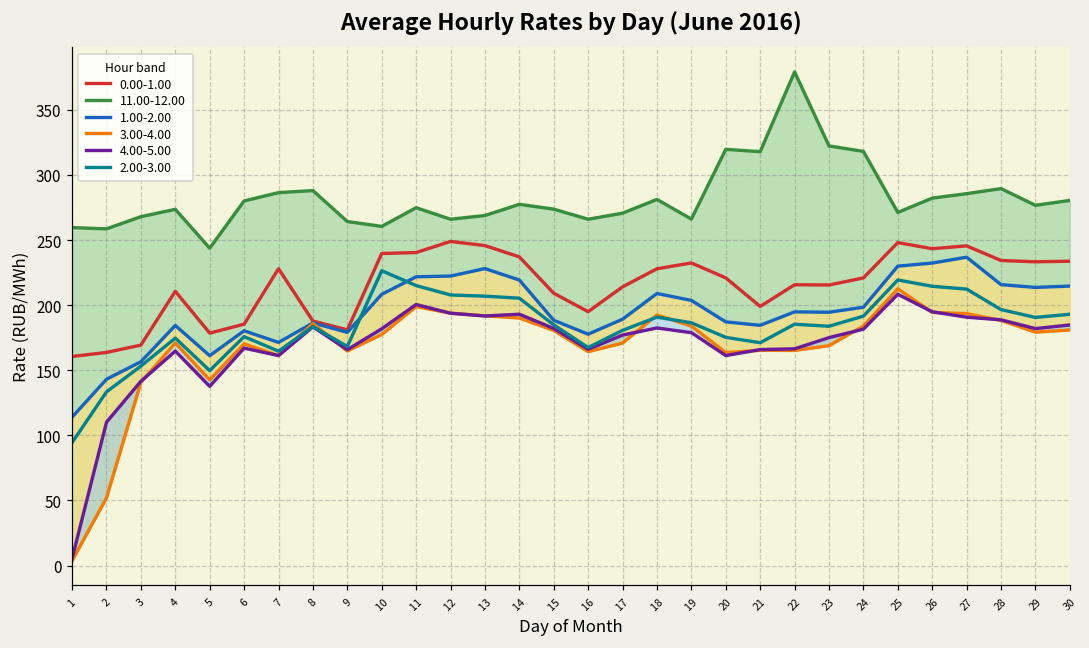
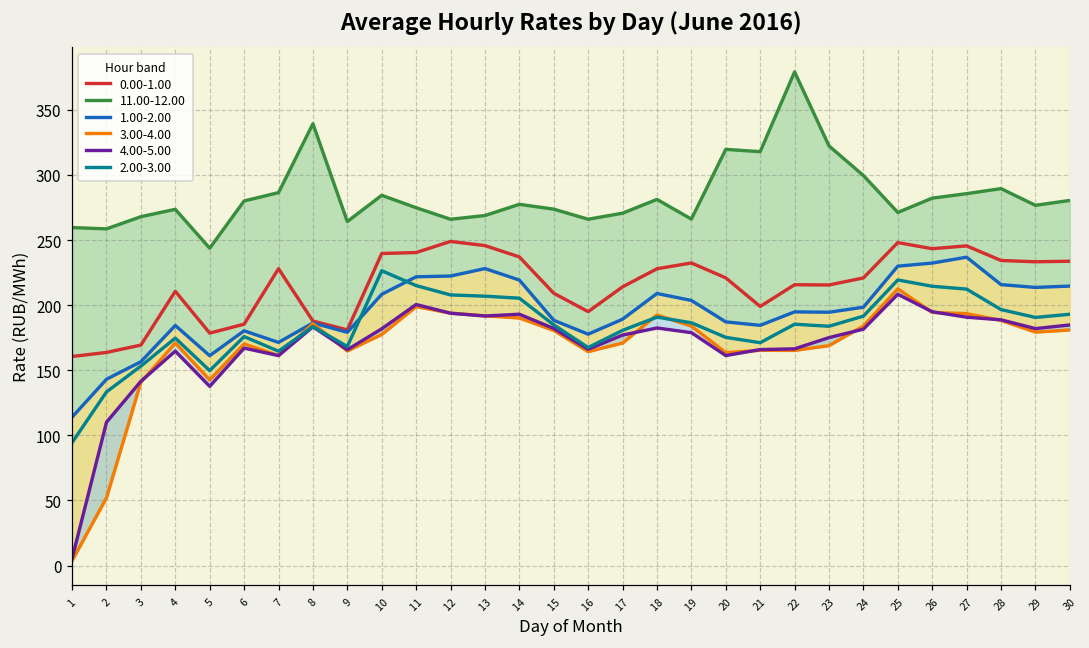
  {
    "0.00-1.00": {
      "1": 161,
      "2": 164,
      "3": 169,
      "4": 211,
      "5": 179,
      "6": 185,
      "7": 228,
      "10": 240,
      "11": 240,
      "12": 249,
      "13": 246,
      "14": 237,
      "15": 209,
      "16": 195,
      "17": 214,
      "18": 228,
      "19": 232,
      "20": 221,
      "21": 199,
      "22": 216,
      "23": 215,
      "24": 221,
      "25": 248,
      "26": 243,
      "27": 245,
      "28": 234,
      "29": 233,
      "30": 234
    },
    "11.00-12.00": {
      "1": 260,
      "2": 259,
      "3": 268,
      "4": 274,
      "5": 244,
      "6": 280,
      "7": 286,
-     "8": 288,
+     "8": 339,
      "9": 264,
-     "10": 260,
+     "10": 284,
      "11": 275,
      "12": 266,
      "13": 269,
      "14": 277,
      "15": 274,
      "16": 266,
      "17": 271,
      "18": 281,
      "19": 266,
      "20": 320,
      "21": 318,
      "22": 379,
      "23": 322,
-     "24": 318,
+     "24": 300,
      "25": 271,
      "26": 282,
      "27": 286,
      "28": 289,
      "29": 277,
      "30": 280
    },
    "1.00-2.00": {
      "1": 114,
      "2": 143,
      "3": 157,
      "4": 184,
      "5": 161,
      "6": 180,
      "7": 171,
      "10": 208,
      "11": 222,
      "12": 222,
      "13": 228,
      "14": 219,
      "15": 188,
      "16": 178,
      "17": 189,
      "18": 209,
      "19": 204,
      "20": 187,
      "21": 184,
      "22": 195,
      "23": 195,
      "24": 198,
      "25": 230,
      "26": 232,
      "27": 237,
      "28": 216,
      "29": 214,
      "30": 215
    },
    "3.00-4.00": {
      "2": 52,
      "10": 177,
      "14": 190,
      "17": 171,
      "23": 169,
      "29": 179,
      "30": 181
    },
    "4.00-5.00": {
      "4": 165,
      "5": 138,
      "6": 167,
      "18": 182,
      "19": 179,
      "20": 161,
      "24": 182,
      "25": 208,
      "27": 191
    },
    "2.00-3.00": {
      "1": 94,
      "2": 133,
      "3": 153,
      "4": 175,
      "5": 150,
      "6": 176,
      "7": 165,
      "9": 168,
      "10": 226,
      "11": 215,
      "12": 208,
      "13": 207,
      "14": 205,
      "15": 185,
      "17": 181,
      "19": 186,
      "20": 175,
      "21": 171,
      "22": 185,
      "23": 184,
      "24": 192,
      "25": 219,
      "26": 214,
      "27": 212,
      "28": 197,
      "29": 191,
      "30": 193
    }
  }
